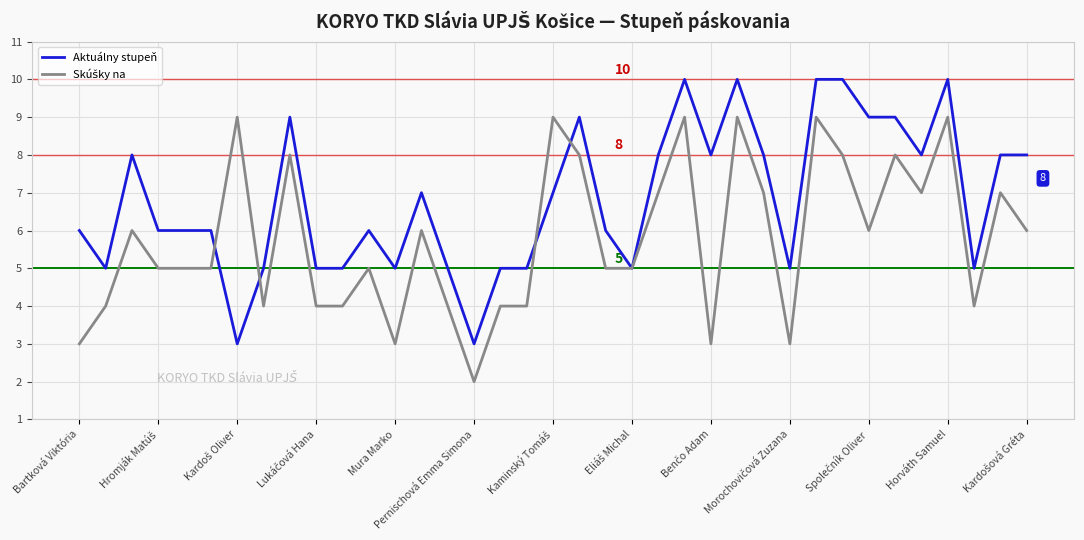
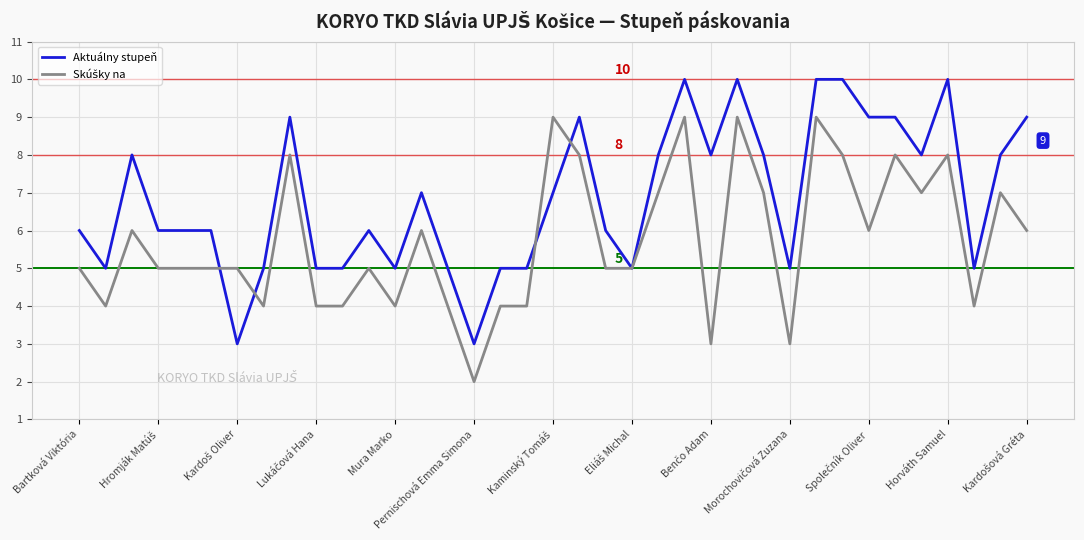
  {
    "Aktuálny stupeň": {
-     "Kardošová Gréta": 8
+     "Kardošová Gréta": 9
    },
    "Skúšky na": {
-     "Bartková Viktória": 3,
+     "Bartková Viktória": 5,
      "Hromják Matúš": 5,
-     "Kardoš Oliver": 9,
-     "Mura Marko": 3,
+     "Kardoš Oliver": 5,
+     "Mura Marko": 4,
      "Pernischová Emma Simona": 2,
      "Kaminský Tomáš": 9,
      "Benčo Adam": 3,
      "Morochovičová Zuzana": 3,
      "Společník Oliver": 6,
-     "Horváth Samuel": 9,
+     "Horváth Samuel": 8,
      "Kardošová Gréta": 6
    }
  }
